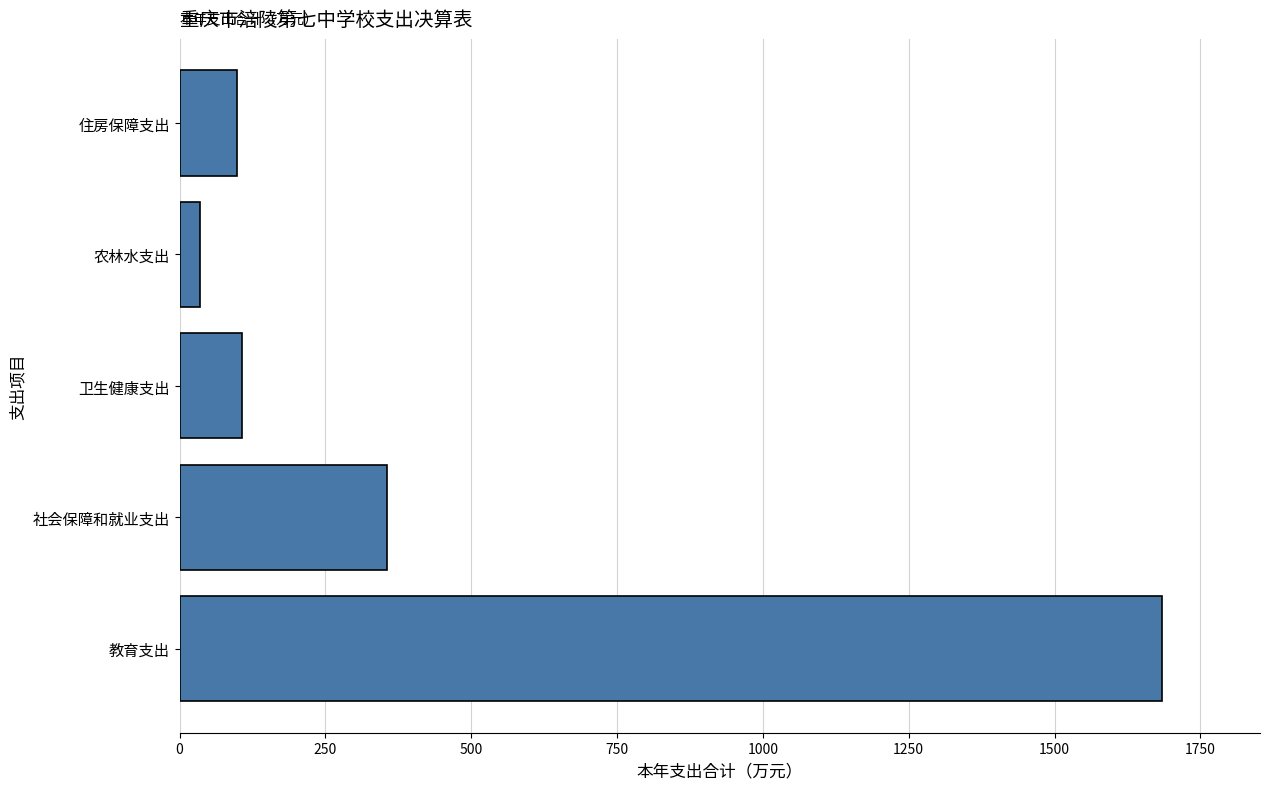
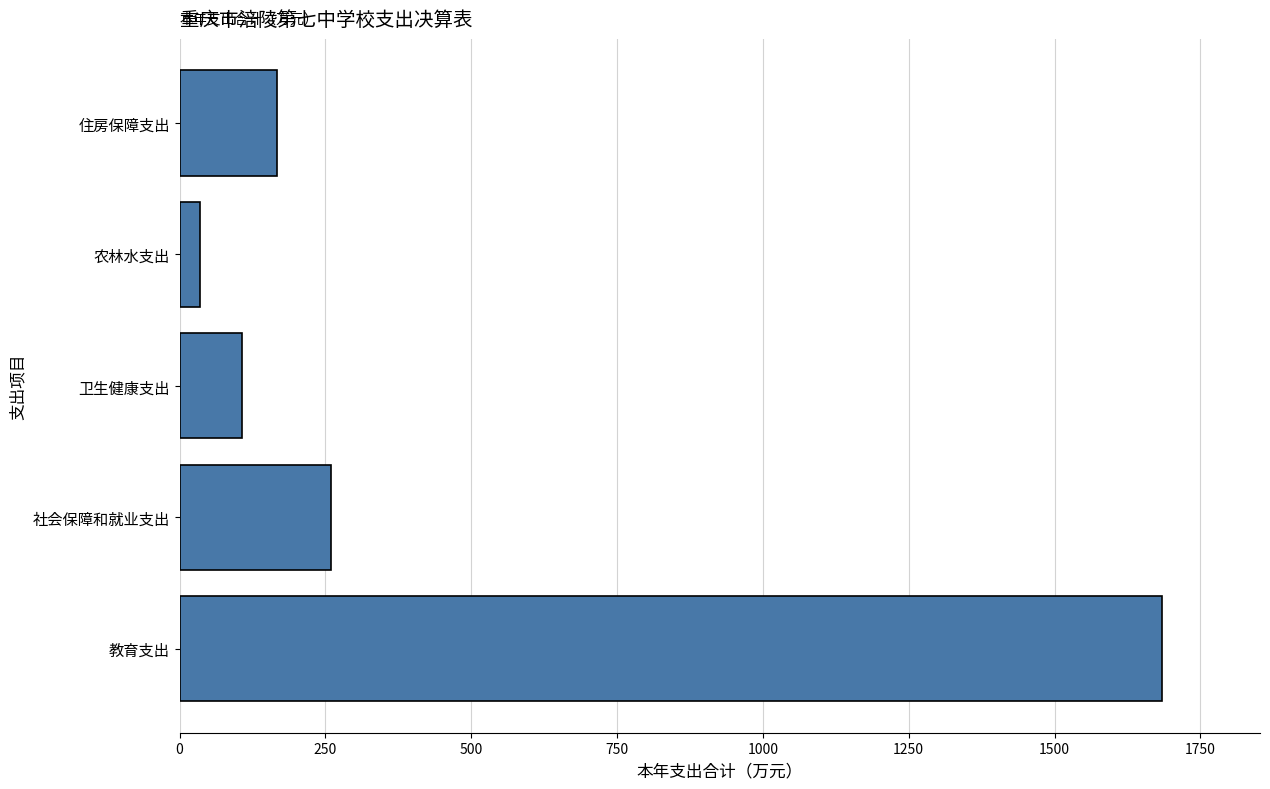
  {
-   "住房保障支出": 100,
+   "住房保障支出": 170,
    "农林水支出": 30,
    "卫生健康支出": 110,
-   "社会保障和就业支出": 360,
+   "社会保障和就业支出": 260,
    "教育支出": 1680
  }
